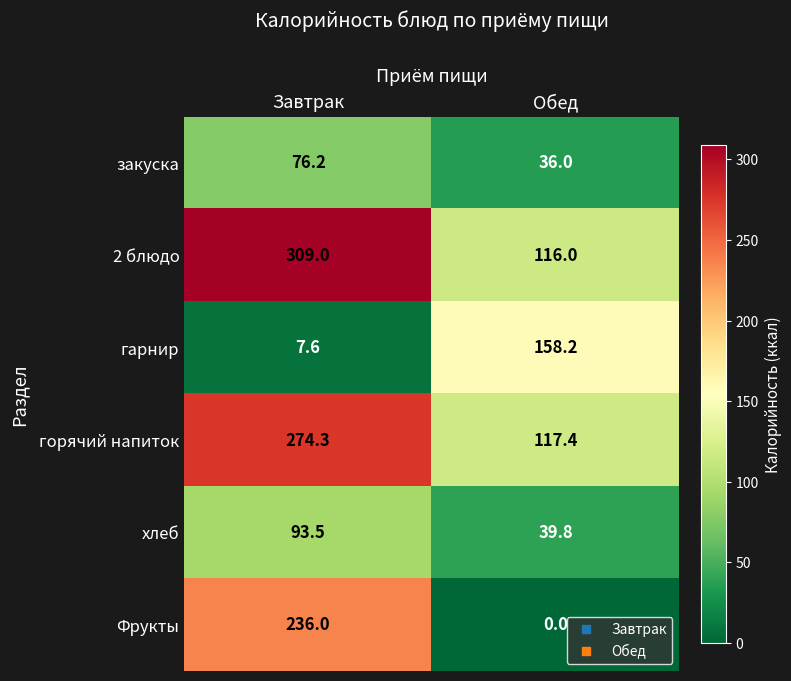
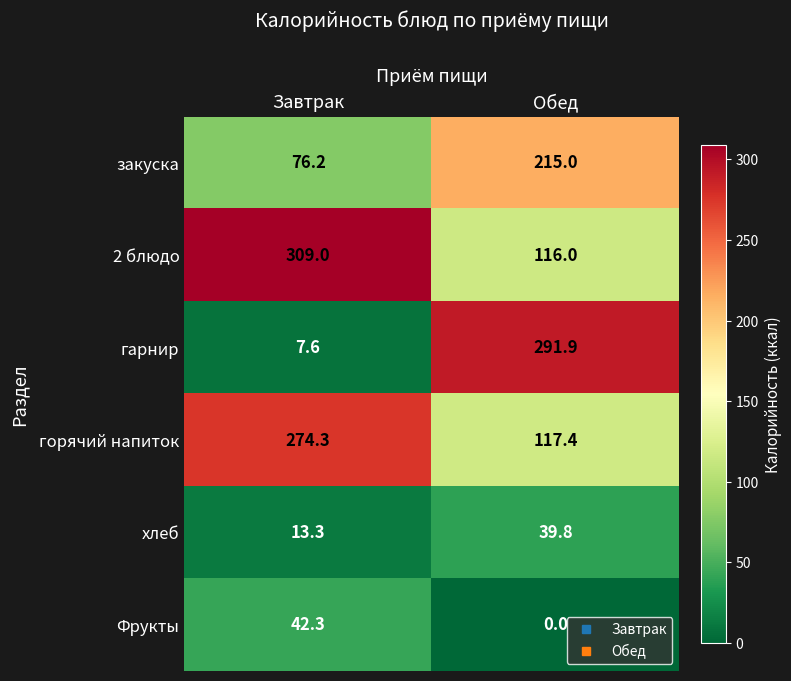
  {
    "закуска": {
      "Завтрак": 76.2,
-     "Обед": 36.0
+     "Обед": 215.0
    },
    "2 блюдо": {
      "Завтрак": 309.0,
      "Обед": 116.0
    },
    "гарнир": {
      "Завтрак": 7.6,
-     "Обед": 158.2
+     "Обед": 291.9
    },
    "горячий напиток": {
      "Завтрак": 274.3,
      "Обед": 117.4
    },
    "хлеб": {
-     "Завтрак": 93.5,
+     "Завтрак": 13.3,
      "Обед": 39.8
    },
    "Фрукты": {
-     "Завтрак": 236.0
+     "Завтрак": 42.3
    }
  }
